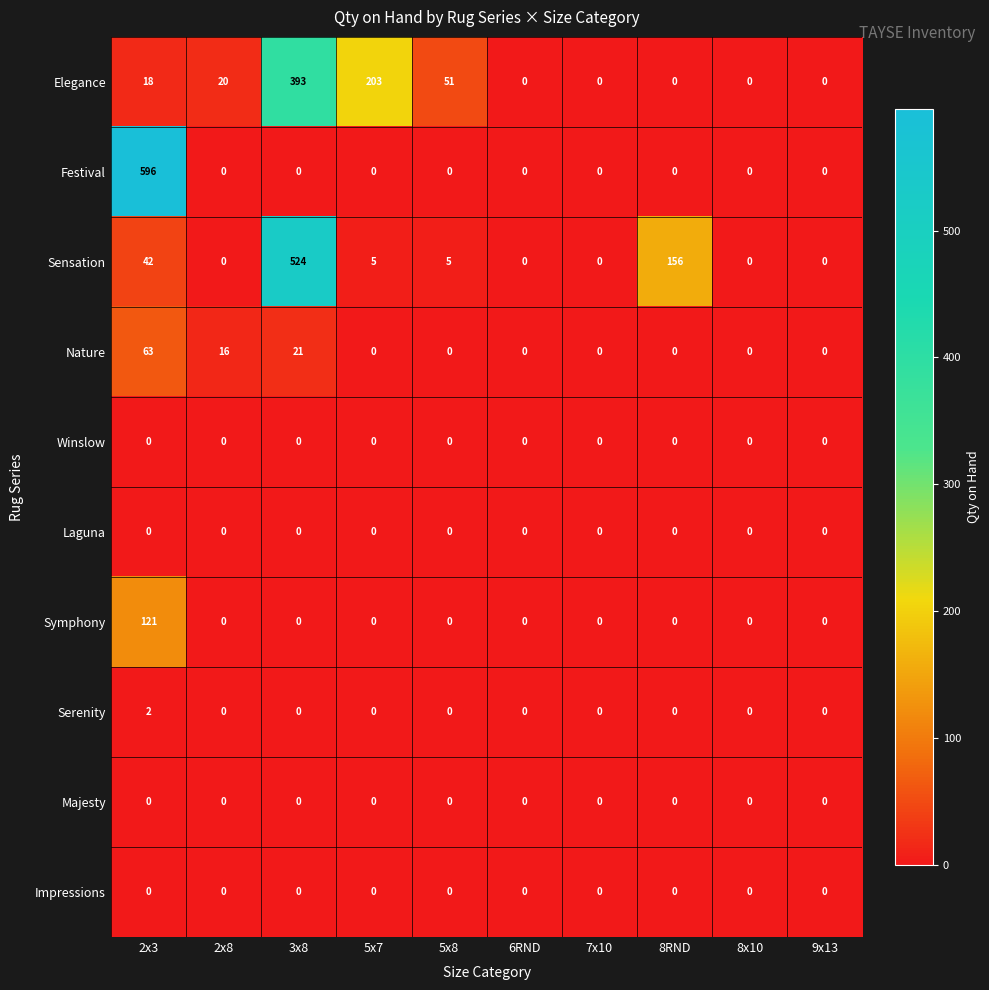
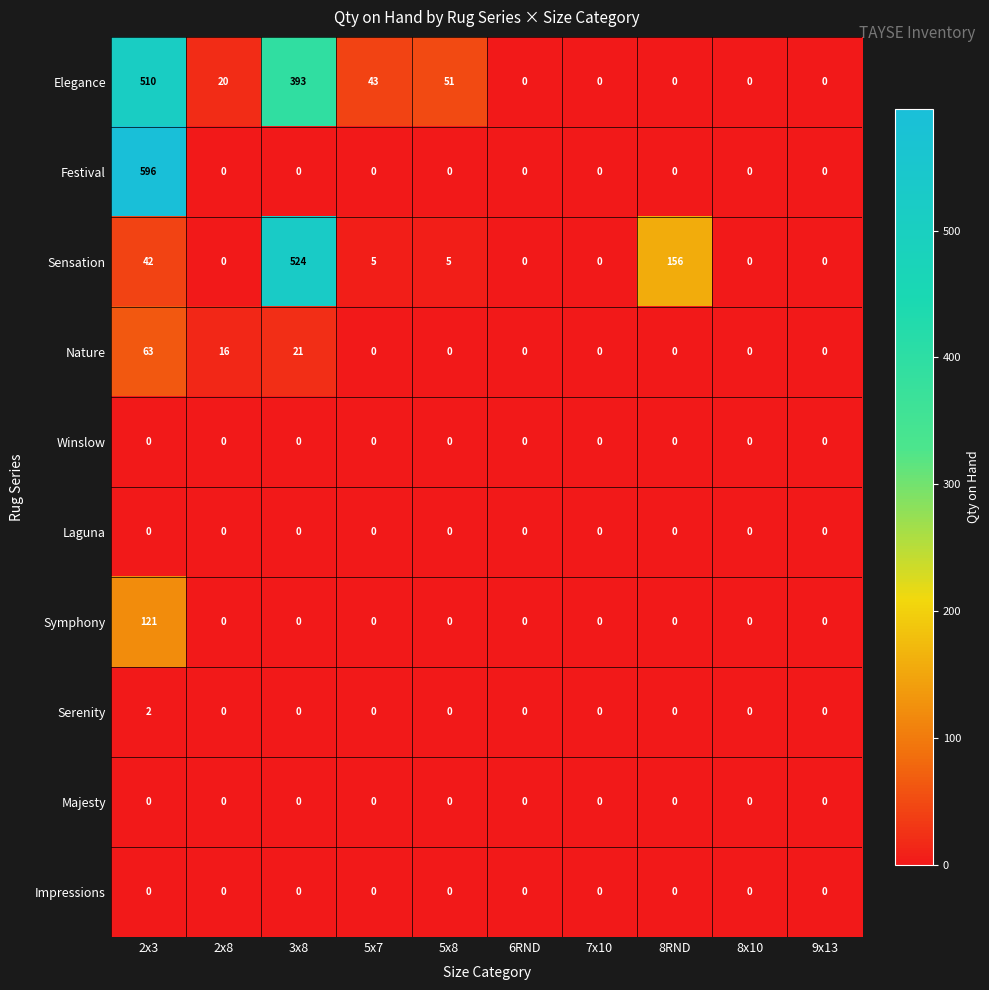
  {
    "Elegance": {
-     "2x3": 18,
+     "2x3": 510,
      "2x8": 20,
      "3x8": 393,
-     "5x7": 203,
+     "5x7": 43,
      "5x8": 51,
      "6RND": 0,
      "7x10": 0,
      "8RND": 0,
      "8x10": 0,
      "9x13": 0
    },
    "Festival": {
      "2x3": 596,
      "2x8": 0,
      "3x8": 0,
      "5x7": 0,
      "5x8": 0,
      "6RND": 0,
      "7x10": 0,
      "8RND": 0,
      "8x10": 0,
      "9x13": 0
    },
    "Sensation": {
      "2x3": 42,
      "2x8": 0,
      "3x8": 524,
      "5x7": 5,
      "5x8": 5,
      "6RND": 0,
      "7x10": 0,
      "8RND": 156,
      "8x10": 0,
      "9x13": 0
    },
    "Nature": {
      "2x3": 63,
      "2x8": 16,
      "3x8": 21,
      "5x7": 0,
      "5x8": 0,
      "6RND": 0,
      "7x10": 0,
      "8RND": 0,
      "8x10": 0,
      "9x13": 0
    },
    "Winslow": {
      "2x3": 0,
      "2x8": 0,
      "3x8": 0,
      "5x7": 0,
      "5x8": 0,
      "6RND": 0,
      "7x10": 0,
      "8RND": 0,
      "8x10": 0,
      "9x13": 0
    },
    "Laguna": {
      "2x3": 0,
      "2x8": 0,
      "3x8": 0,
      "5x7": 0,
      "5x8": 0,
      "6RND": 0,
      "7x10": 0,
      "8RND": 0,
      "8x10": 0,
      "9x13": 0
    },
    "Symphony": {
      "2x3": 121,
      "2x8": 0,
      "3x8": 0,
      "5x7": 0,
      "5x8": 0,
      "6RND": 0,
      "7x10": 0,
      "8RND": 0,
      "8x10": 0,
      "9x13": 0
    },
    "Serenity": {
      "2x3": 2,
      "2x8": 0,
      "3x8": 0,
      "5x7": 0,
      "5x8": 0,
      "6RND": 0,
      "7x10": 0,
      "8RND": 0,
      "8x10": 0,
      "9x13": 0
    },
    "Majesty": {
      "2x3": 0,
      "2x8": 0,
      "3x8": 0,
      "5x7": 0,
      "5x8": 0,
      "6RND": 0,
      "7x10": 0,
      "8RND": 0,
      "8x10": 0,
      "9x13": 0
    },
    "Impressions": {
      "2x3": 0,
      "2x8": 0,
      "3x8": 0,
      "5x7": 0,
      "5x8": 0,
      "6RND": 0,
      "7x10": 0,
      "8RND": 0,
      "8x10": 0,
      "9x13": 0
    }
  }
